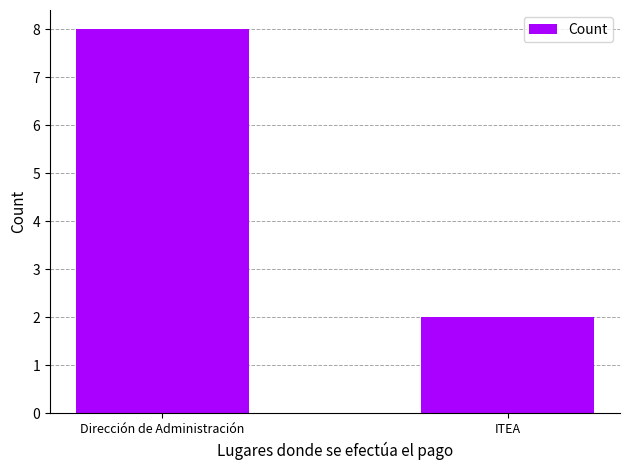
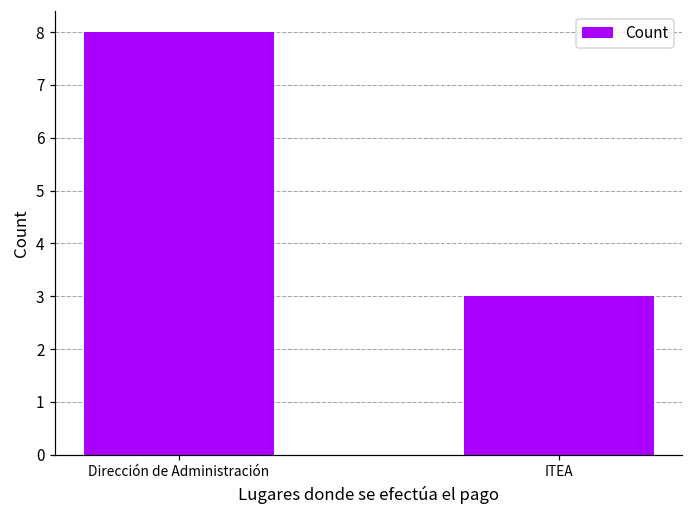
  {
    "Dirección de Administración": 8,
-   "ITEA": 2
+   "ITEA": 3
  }
